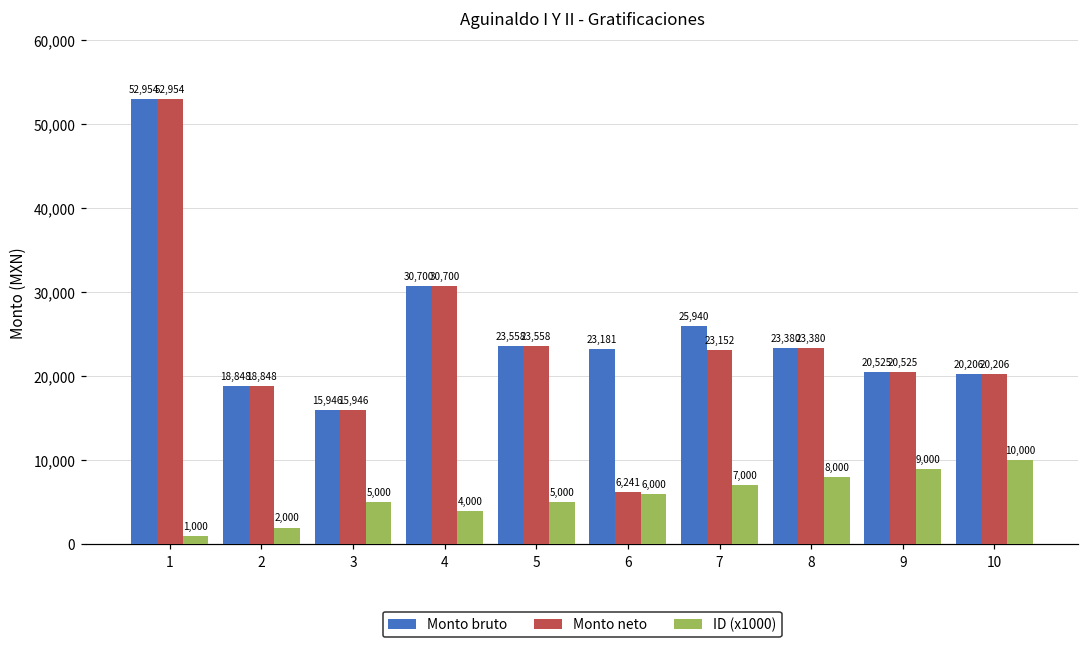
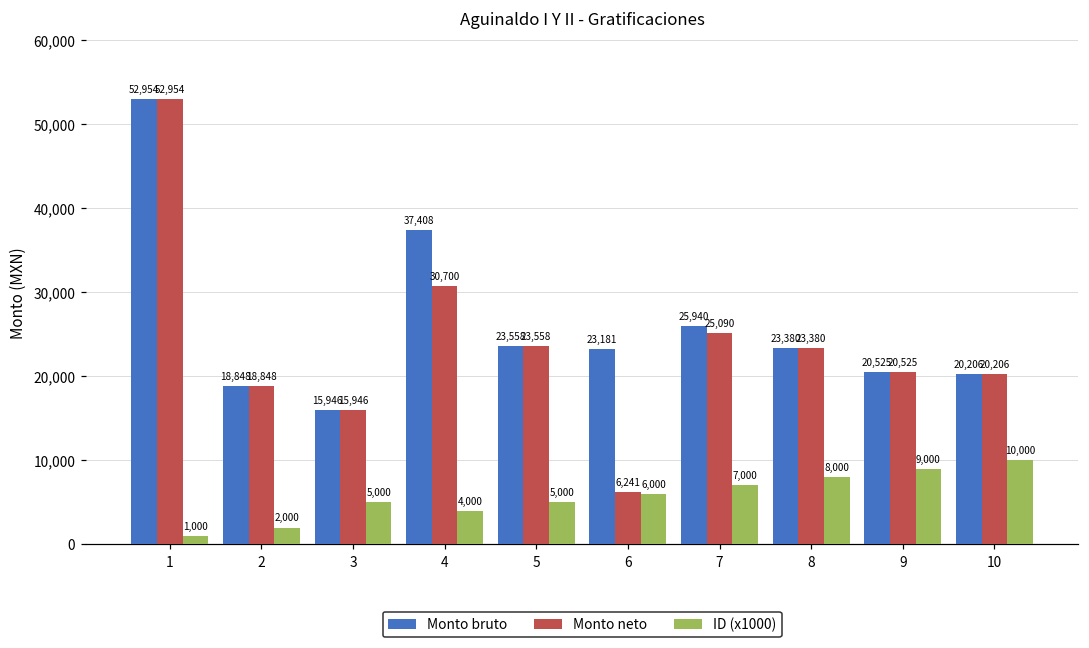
  {
    "Monto bruto": {
      "2": "18,848",
-     "4": "30,700",
+     "4": "37,408",
      "6": "23,181",
      "7": "25,940"
    },
    "Monto neto": {
      "2": "18,848",
      "4": "30,700",
      "6": "6,241",
-     "7": "23,152"
+     "7": "25,090"
    },
    "ID (x1000)": {
      "1": "1,000",
      "2": "2,000",
      "3": "5,000",
      "4": "4,000",
      "5": "5,000",
      "6": "6,000",
      "7": "7,000",
      "8": "8,000",
      "9": "9,000",
      "10": "10,000"
    }
  }
